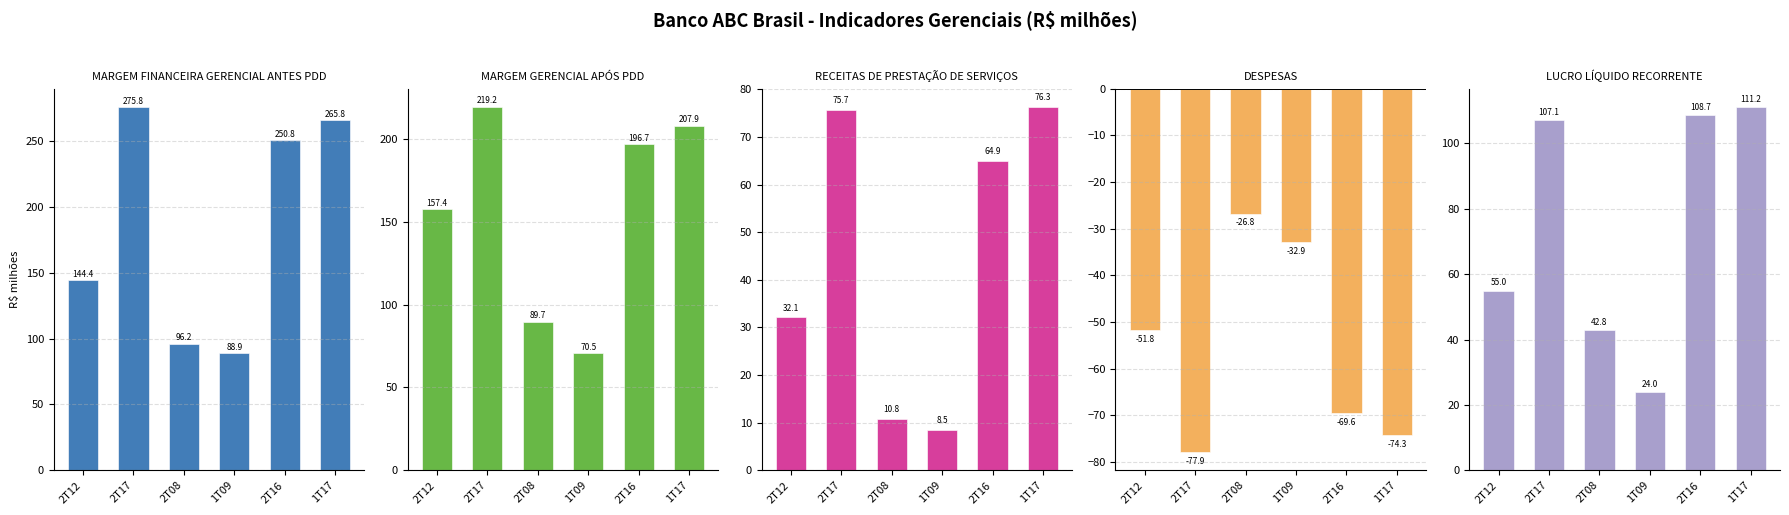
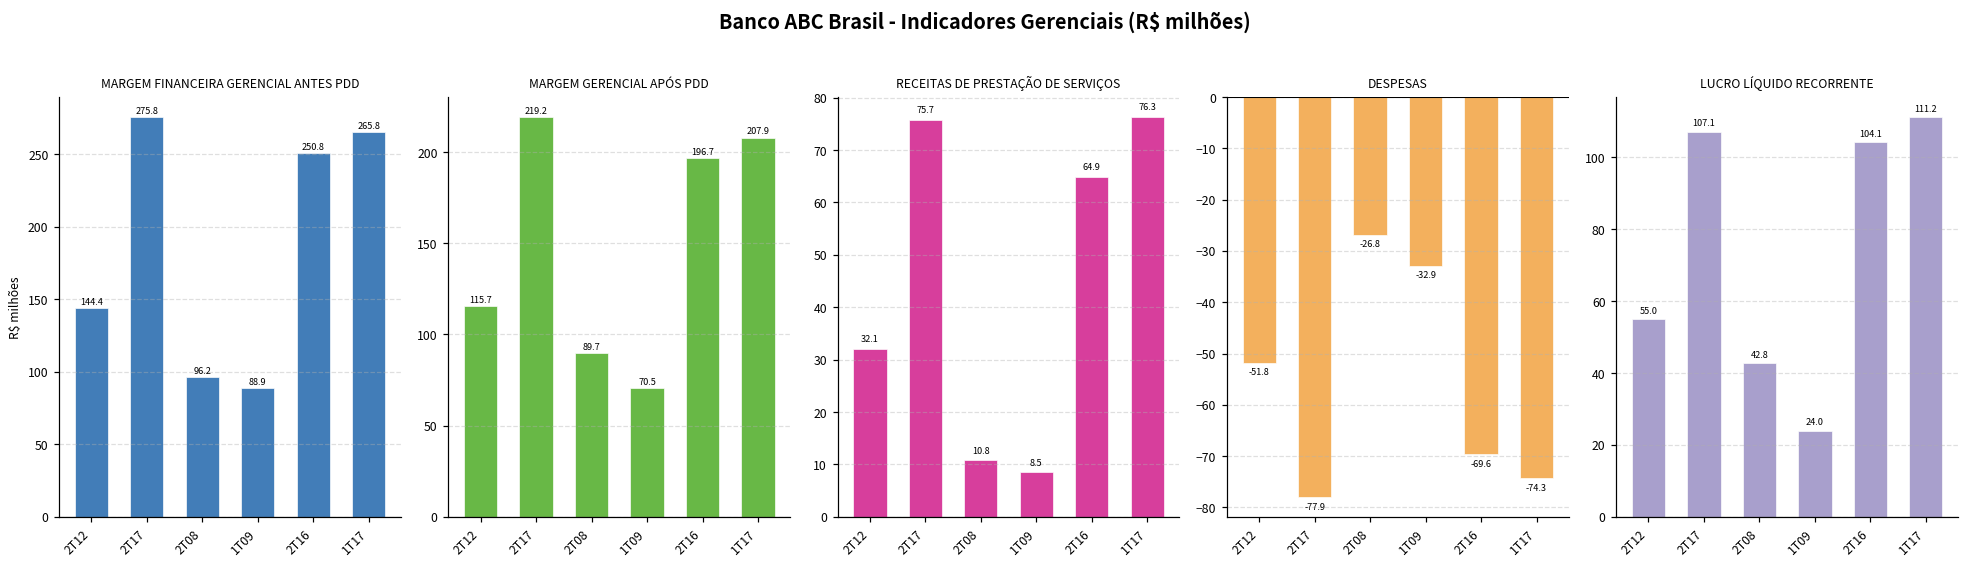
  {
    "MARGEM FINANCEIRA GERENCIAL ANTES PDD": {
      "2T12": 144.4,
      "2T17": 275.8,
      "2T08": 96.2,
      "1T09": 88.9,
      "2T16": 250.8,
      "1T17": 265.8
    },
    "MARGEM GERENCIAL APÓS PDD": {
-     "2T12": 157.4,
+     "2T12": 115.7,
      "2T17": 219.2,
      "2T08": 89.7,
      "1T09": 70.5,
      "2T16": 196.7,
      "1T17": 207.9
    },
    "RECEITAS DE PRESTAÇÃO DE SERVIÇOS": {
      "2T12": 32.1,
      "2T17": 75.7,
      "2T08": 10.8,
      "1T09": 8.5,
      "2T16": 64.9,
      "1T17": 76.3
    },
    "DESPESAS": {
      "2T12": -51.8,
      "2T17": -77.9,
      "2T08": -26.8,
      "1T09": -32.9,
      "2T16": -69.6,
      "1T17": -74.3
    },
    "LUCRO LÍQUIDO RECORRENTE": {
      "2T12": 55.0,
      "2T17": 107.1,
      "2T08": 42.8,
      "1T09": 24.0,
-     "2T16": 108.7,
+     "2T16": 104.1,
      "1T17": 111.2
    }
  }
